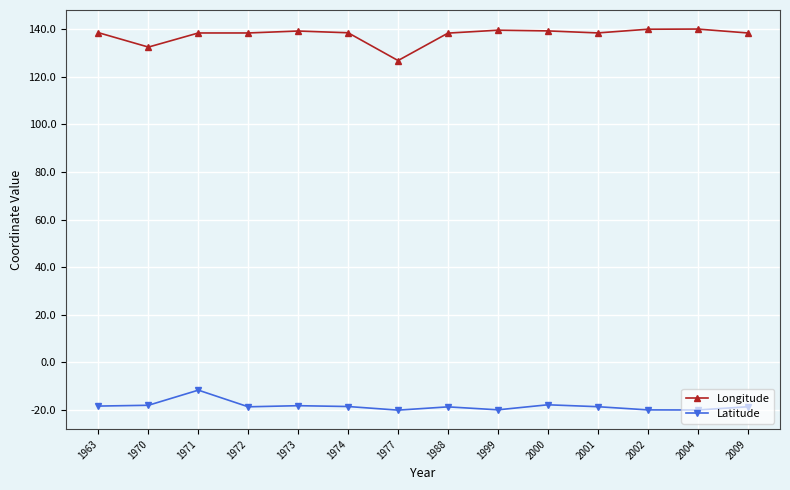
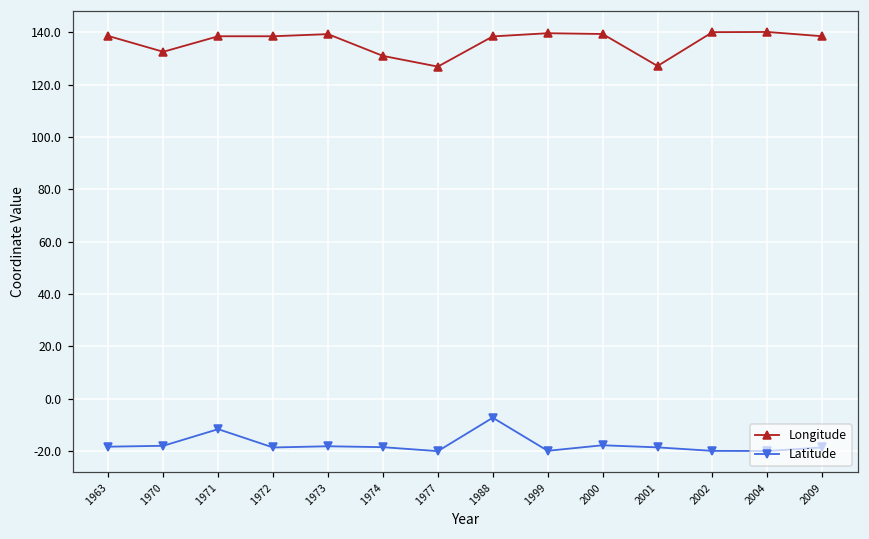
  {
    "Longitude": {
      "1963": 139,
      "1970": 133,
      "1971": 138,
      "1972": 138,
      "1973": 139,
-     "1974": 139,
+     "1974": 131,
      "1977": 127,
      "1988": 138,
      "1999": 140,
      "2000": 139,
-     "2001": 138,
+     "2001": 127,
      "2002": 140,
      "2004": 140,
      "2009": 138
    },
    "Latitude": {
      "1963": -18,
      "1970": -18,
      "1971": -12,
      "1972": -19,
      "1973": -18,
      "1974": -19,
      "1977": -20,
-     "1988": -19,
+     "1988": -7,
      "1999": -20,
      "2000": -18,
      "2001": -19,
      "2002": -20
    }
  }
